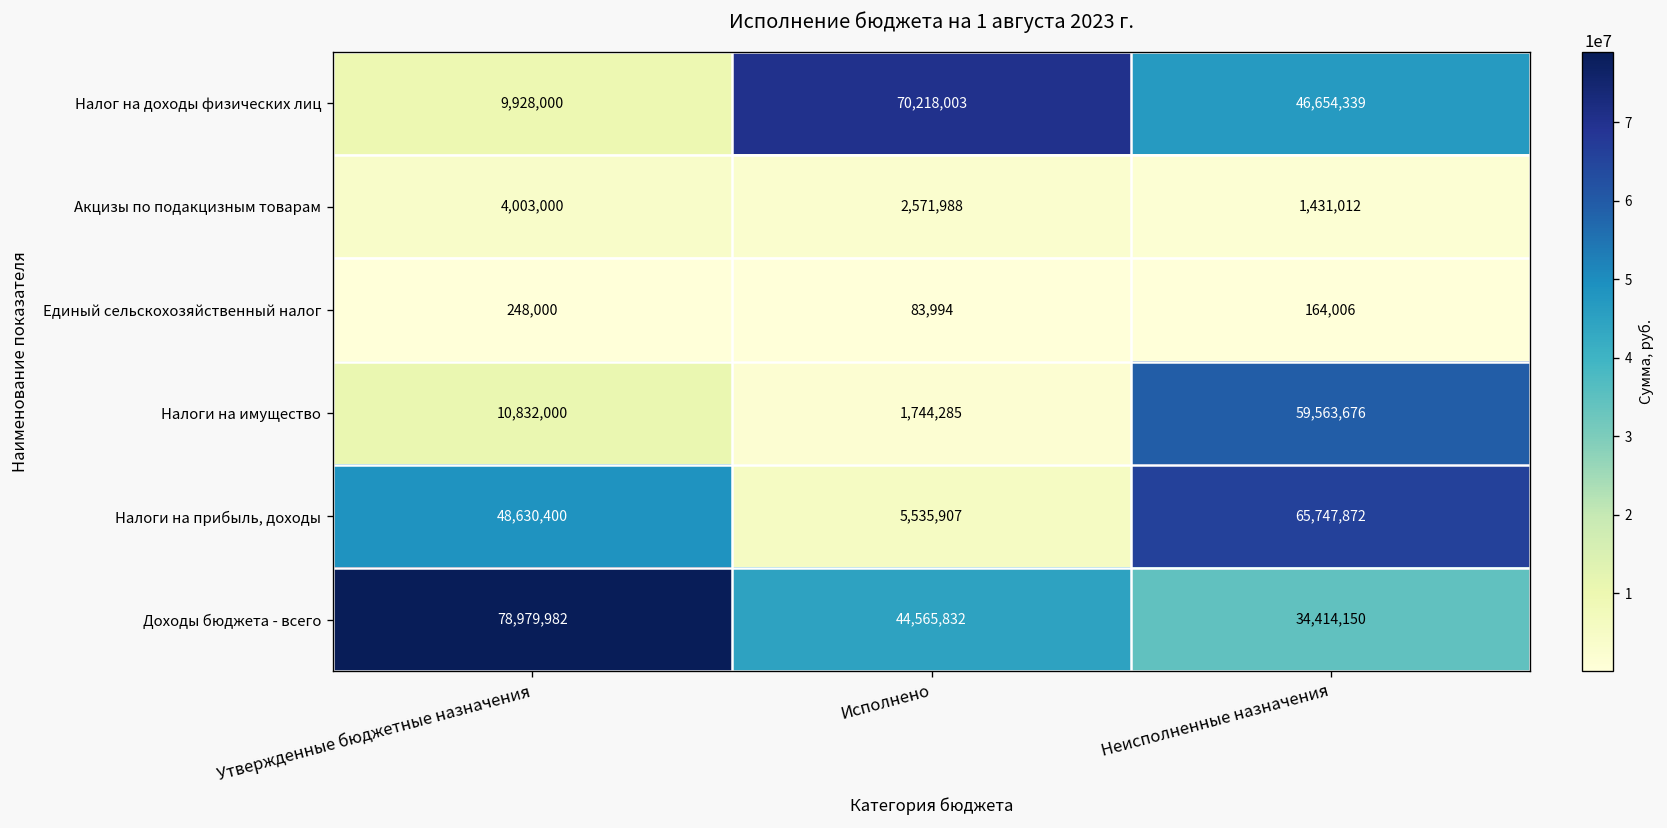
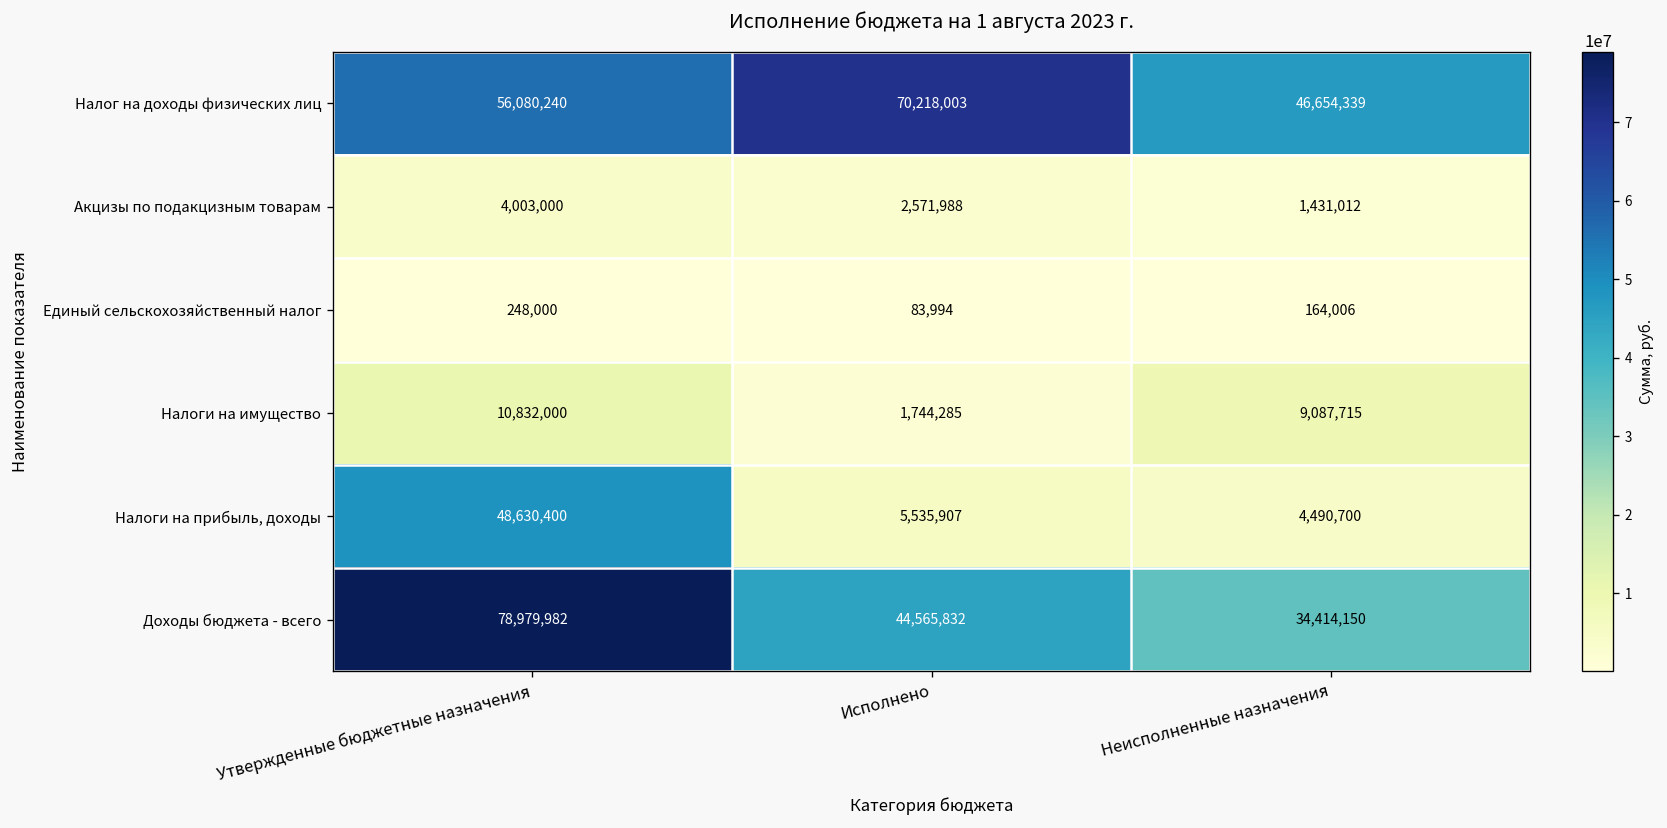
  {
    "Налог на доходы физических лиц": {
-     "Утвержденные бюджетные назначения": "9,928,000",
+     "Утвержденные бюджетные назначения": "56,080,240",
      "Исполнено": "70,218,003",
      "Неисполненные назначения": "46,654,339"
    },
    "Акцизы по подакцизным товарам": {
      "Утвержденные бюджетные назначения": "4,003,000",
      "Исполнено": "2,571,988",
      "Неисполненные назначения": "1,431,012"
    },
    "Единый сельскохозяйственный налог": {
      "Утвержденные бюджетные назначения": "248,000",
      "Исполнено": "83,994",
      "Неисполненные назначения": "164,006"
    },
    "Налоги на имущество": {
      "Утвержденные бюджетные назначения": "10,832,000",
      "Исполнено": "1,744,285",
-     "Неисполненные назначения": "59,563,676"
+     "Неисполненные назначения": "9,087,715"
    },
    "Налоги на прибыль, доходы": {
      "Утвержденные бюджетные назначения": "48,630,400",
      "Исполнено": "5,535,907",
-     "Неисполненные назначения": "65,747,872"
+     "Неисполненные назначения": "4,490,700"
    },
    "Доходы бюджета - всего": {
      "Утвержденные бюджетные назначения": "78,979,982",
      "Исполнено": "44,565,832",
      "Неисполненные назначения": "34,414,150"
    }
  }
